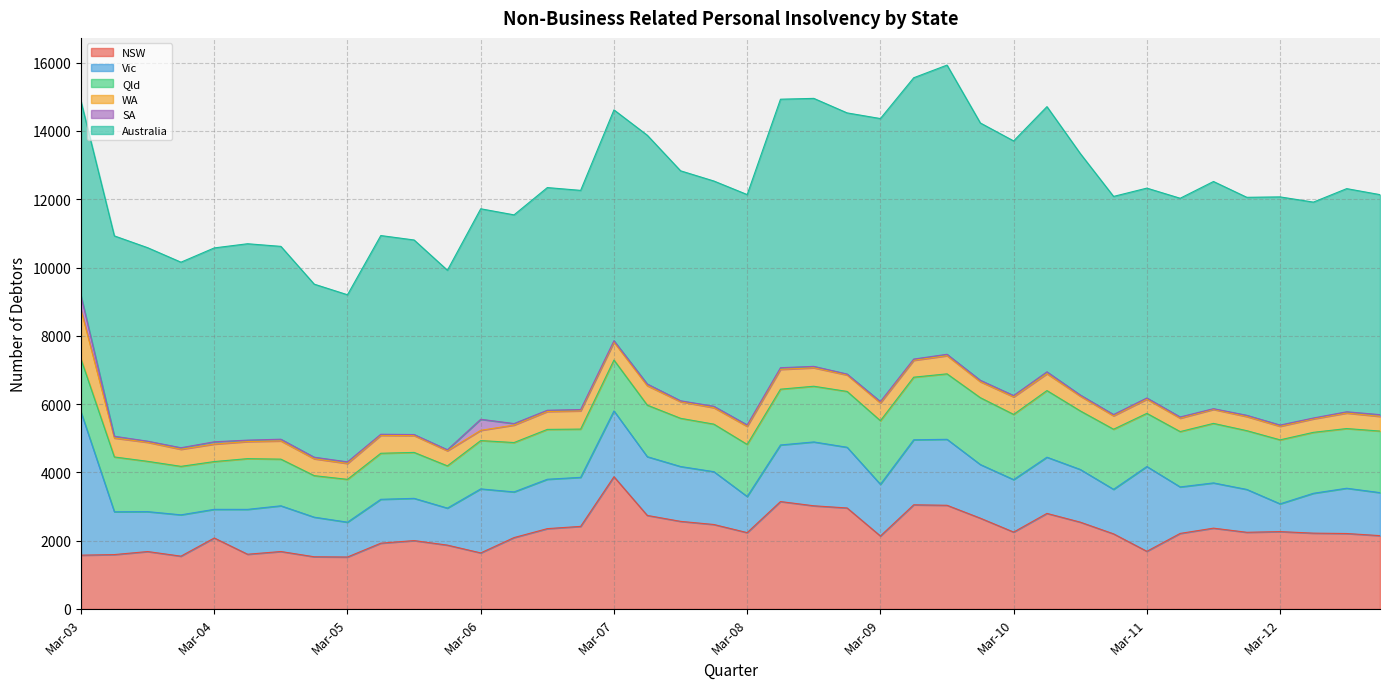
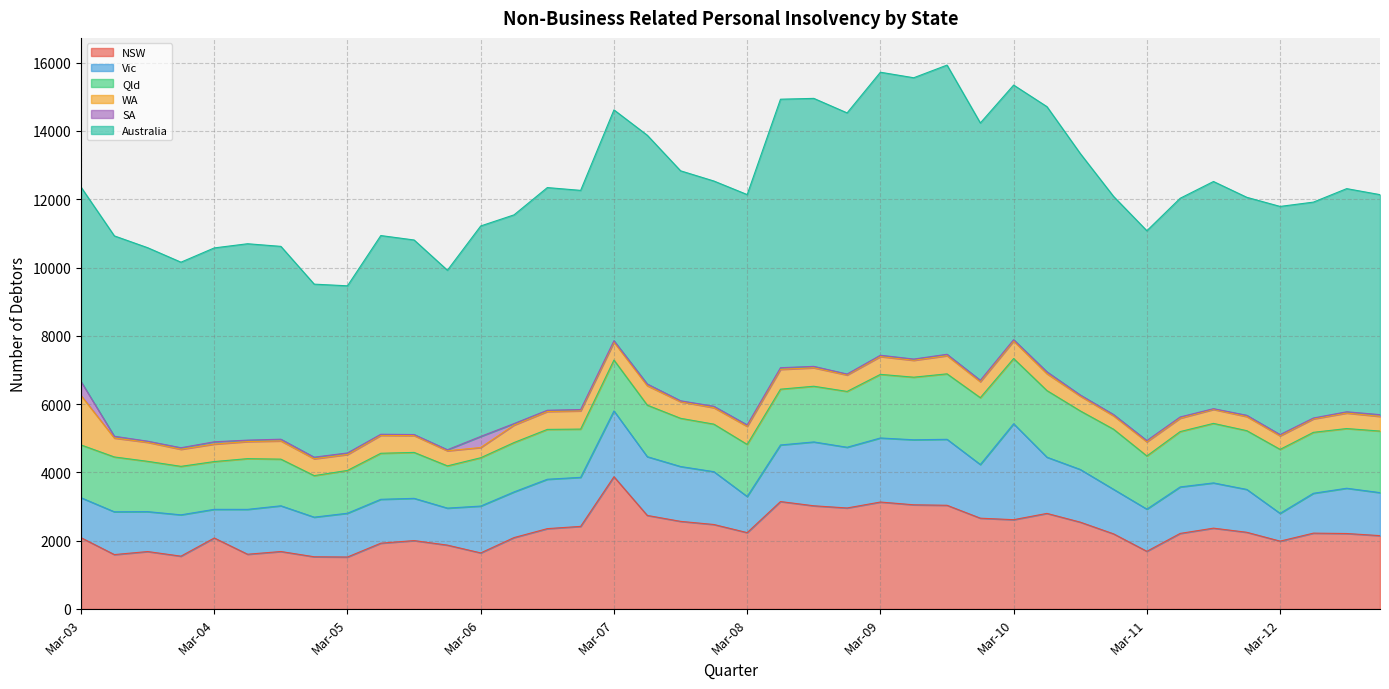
  {
    "NSW": {
-     "Mar-03": 1600,
+     "Mar-03": 2100,
      "Mar-04": 2100,
      "Mar-05": 1500,
      "Mar-06": 1600,
      "Mar-07": 3900,
      "Mar-08": 2200,
-     "Mar-09": 2100,
-     "Mar-10": 2300,
+     "Mar-09": 3100,
+     "Mar-10": 2600,
      "Mar-11": 1700,
-     "Mar-12": 2300
+     "Mar-12": 2000
    },
    "Vic": {
-     "Mar-03": 4200,
+     "Mar-03": 1200,
      "Mar-04": 800,
-     "Mar-05": 1000,
-     "Mar-06": 1900,
+     "Mar-05": 1300,
+     "Mar-06": 1400,
      "Mar-07": 1900,
      "Mar-08": 1100,
-     "Mar-09": 1500,
-     "Mar-10": 1500,
-     "Mar-11": 2500,
+     "Mar-09": 1900,
+     "Mar-10": 2800,
+     "Mar-11": 1200,
      "Mar-12": 800
    },
    "WA": {
      "Mar-03": 1400,
      "Mar-06": 300
    },
    "SA": {
      "Mar-03": 400,
      "Mar-06": 300
    }
  }
